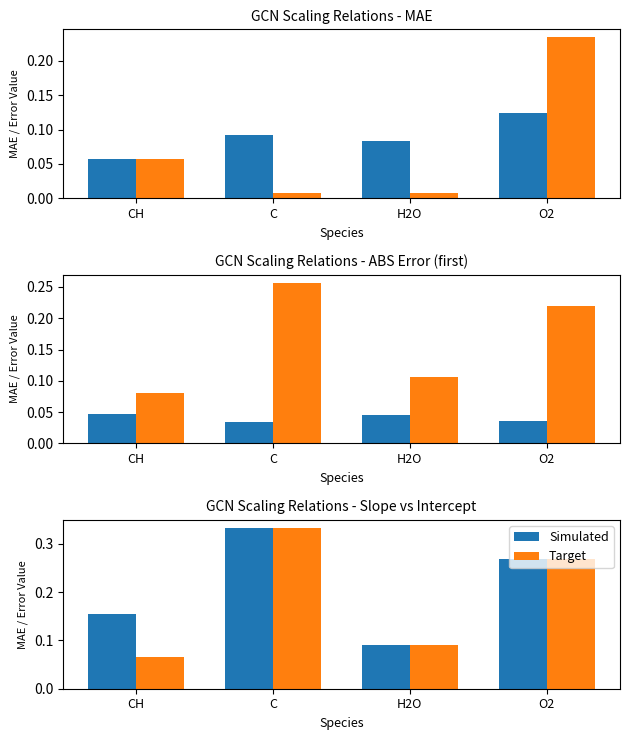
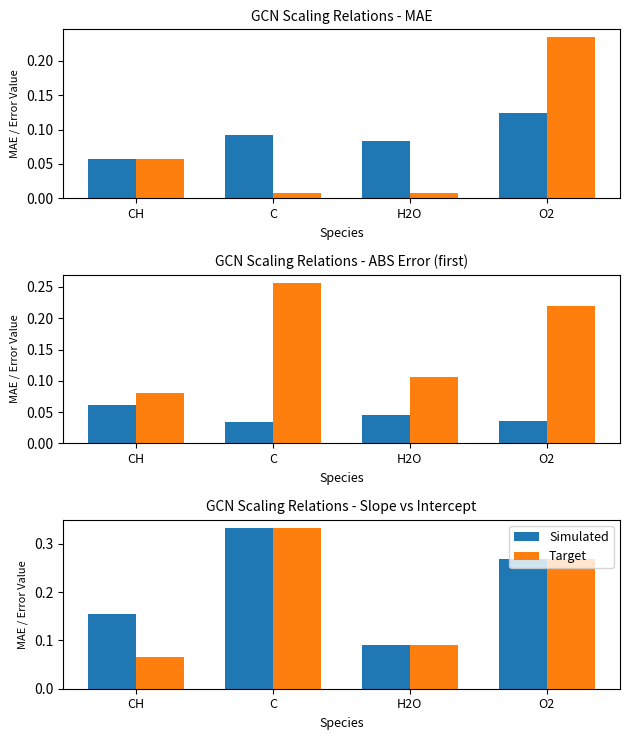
  {
    "GCN Scaling Relations - MAE": {
      "Simulated": {
        "CH": 0.06,
        "C": 0.09,
        "H2O": 0.08,
        "O2": 0.12
      },
      "Target": {
        "CH": 0.06,
        "C": 0.01,
        "H2O": 0.01,
        "O2": 0.23
      }
    },
    "GCN Scaling Relations - ABS Error (first)": {
      "Simulated": {
-       "CH": 0.05,
+       "CH": 0.06,
        "C": 0.04,
        "H2O": 0.05,
        "O2": 0.04
      },
      "Target": {
        "CH": 0.08,
        "C": 0.26,
        "H2O": 0.11,
        "O2": 0.22
      }
    },
    "GCN Scaling Relations - Slope vs Intercept": {
      "Simulated": {
        "CH": 0.15,
        "C": 0.33,
        "H2O": 0.09
      },
      "Target": {
        "CH": 0.07,
        "C": 0.33,
        "H2O": 0.09
      }
    }
  }
